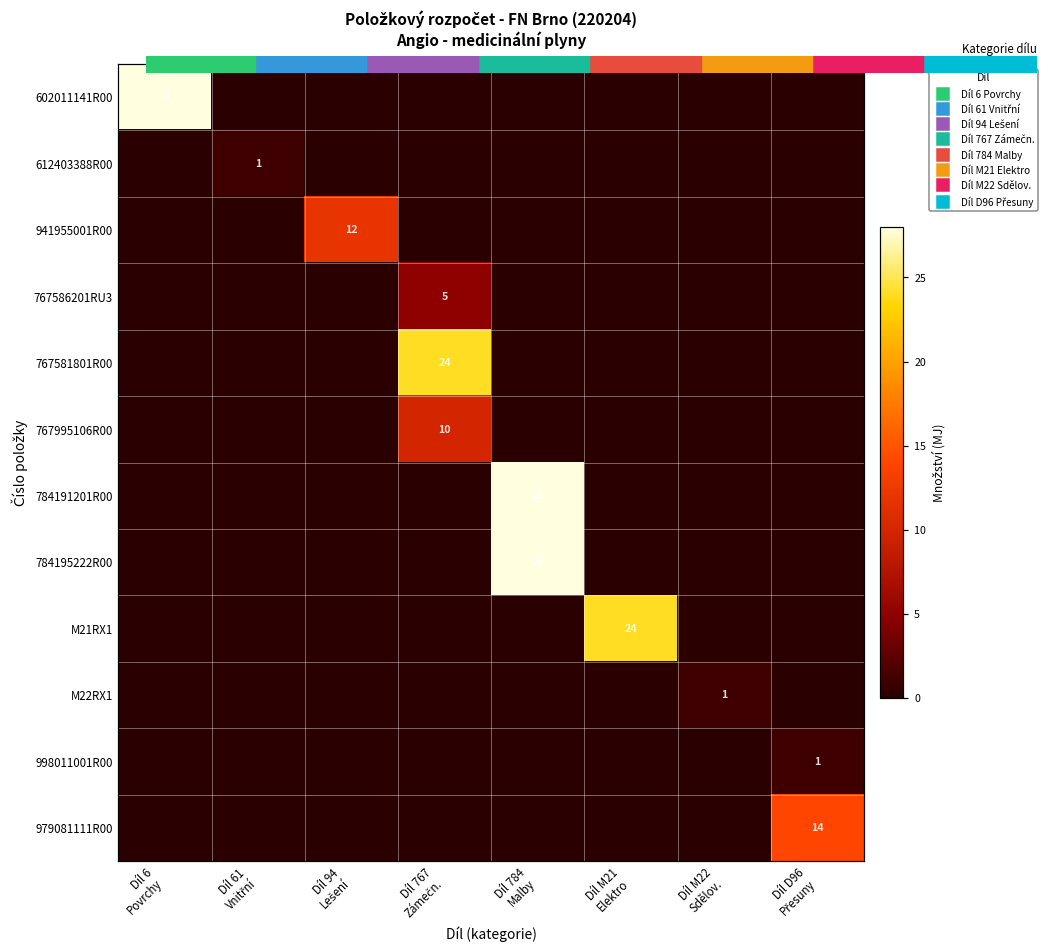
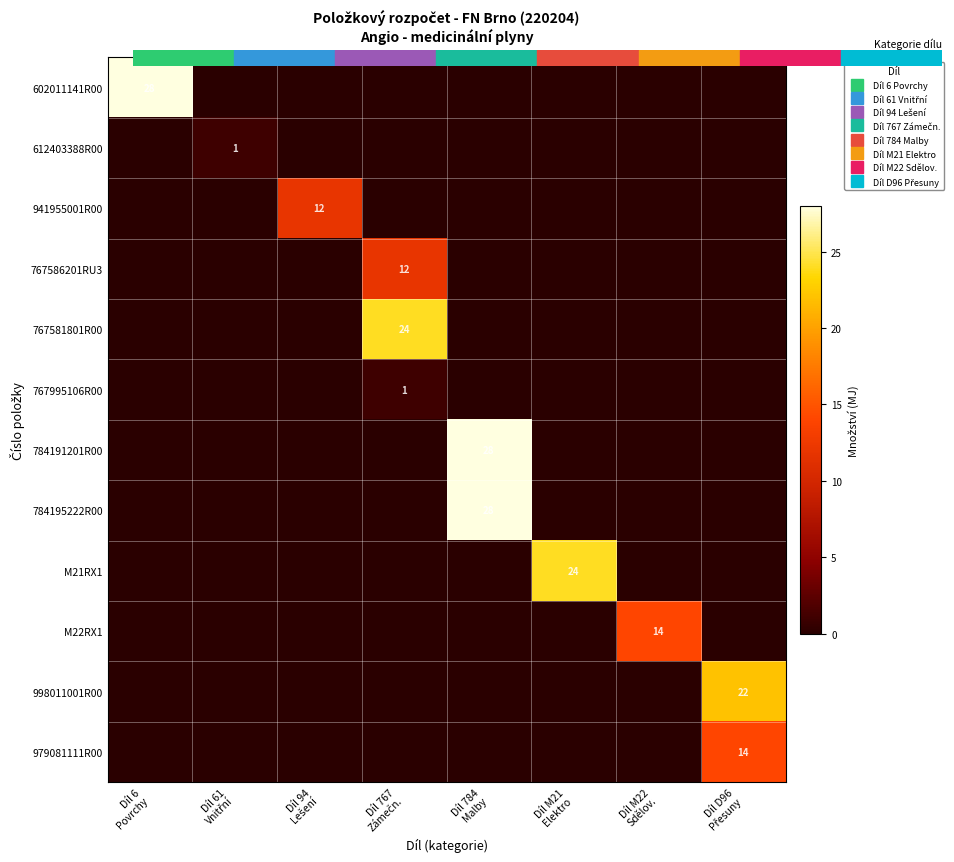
  {
    "612403388R00": {
      "Díl 61 Vnitřní": 1
    },
    "941955001R00": {
      "Díl 94 Lešení": 12
    },
    "767586201RU3": {
-     "Díl 767 Zámečn.": 5
+     "Díl 767 Zámečn.": 12
    },
    "767581801R00": {
      "Díl 767 Zámečn.": 24
    },
    "767995106R00": {
-     "Díl 767 Zámečn.": 10
+     "Díl 767 Zámečn.": 1
    },
    "M21RX1": {
      "Díl M21 Elektro": 24
    },
    "M22RX1": {
-     "Díl M22 Sdělov.": 1
+     "Díl M22 Sdělov.": 14
    },
    "998011001R00": {
-     "Díl D96 Přesuny": 1
+     "Díl D96 Přesuny": 22
    },
    "979081111R00": {
      "Díl D96 Přesuny": 14
    }
  }
